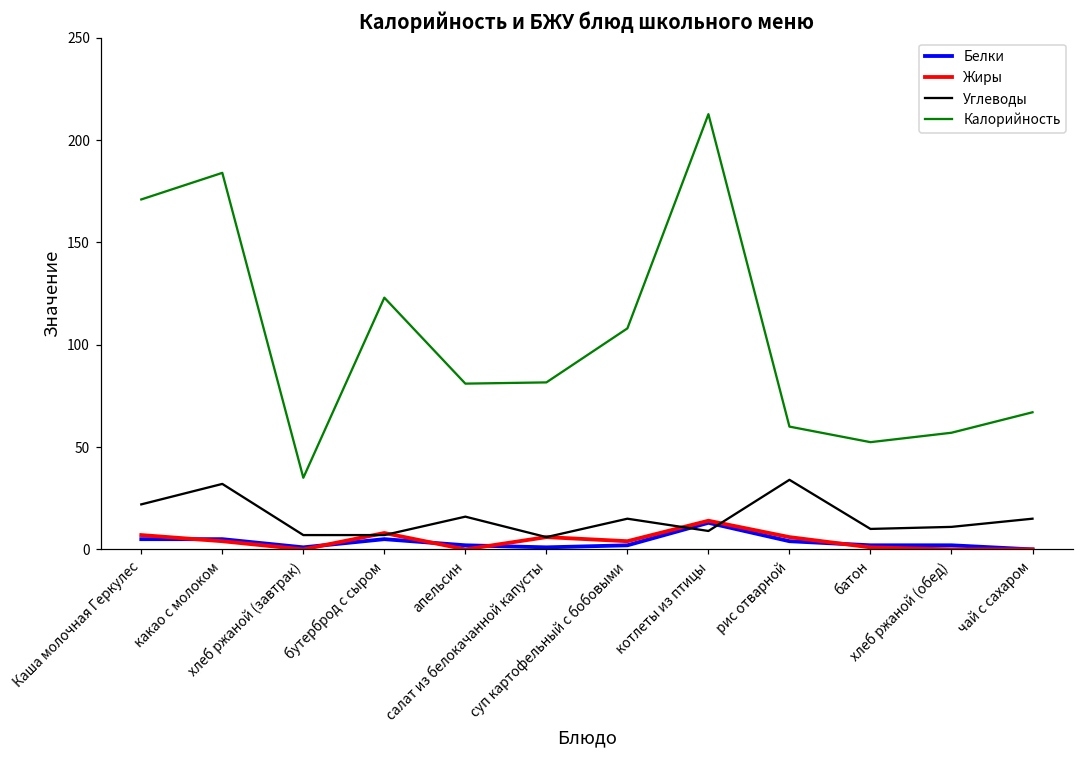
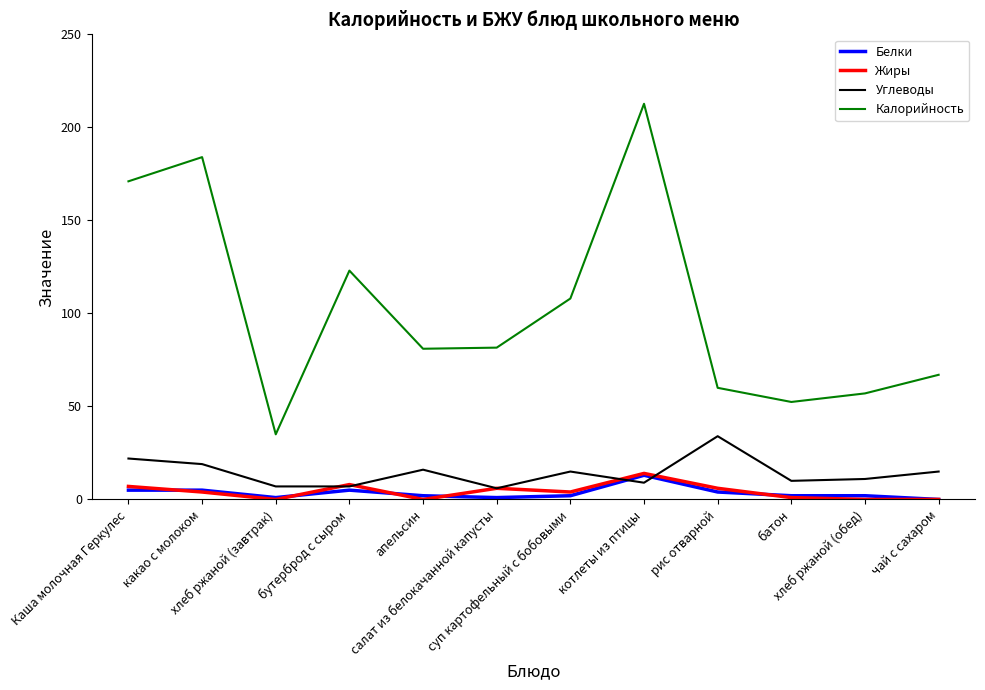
  {
    "Белки": {
      "Каша молочная Геркулес": 5,
      "бутерброд с сыром": 5,
      "апельсин": 2,
      "салат из белокачанной капусты": 1,
      "суп картофельный с бобовыми": 2,
      "рис отварной": 4,
      "хлеб ржаной (обед)": 2
    },
    "Жиры": {
      "Каша молочная Геркулес": 7,
      "апельсин": 0,
      "суп картофельный с бобовыми": 4,
      "рис отварной": 6,
      "хлеб ржаной (обед)": 0
    },
    "Углеводы": {
      "Каша молочная Геркулес": 22,
-     "какао с молоком": 32,
+     "какао с молоком": 19,
      "хлеб ржаной (завтрак)": 7,
      "апельсин": 16,
      "суп картофельный с бобовыми": 15,
      "котлеты из птицы": 9,
      "рис отварной": 34,
      "батон": 10,
      "хлеб ржаной (обед)": 11,
      "чай с сахаром": 15
    },
    "Калорийность": {
      "Каша молочная Геркулес": 171,
      "какао с молоком": 184,
      "хлеб ржаной (завтрак)": 35,
      "бутерброд с сыром": 123,
      "апельсин": 81,
      "салат из белокачанной капусты": 82,
      "суп картофельный с бобовыми": 108,
      "котлеты из птицы": 213,
      "рис отварной": 60,
      "батон": 52,
      "хлеб ржаной (обед)": 57,
      "чай с сахаром": 67
    }
  }
